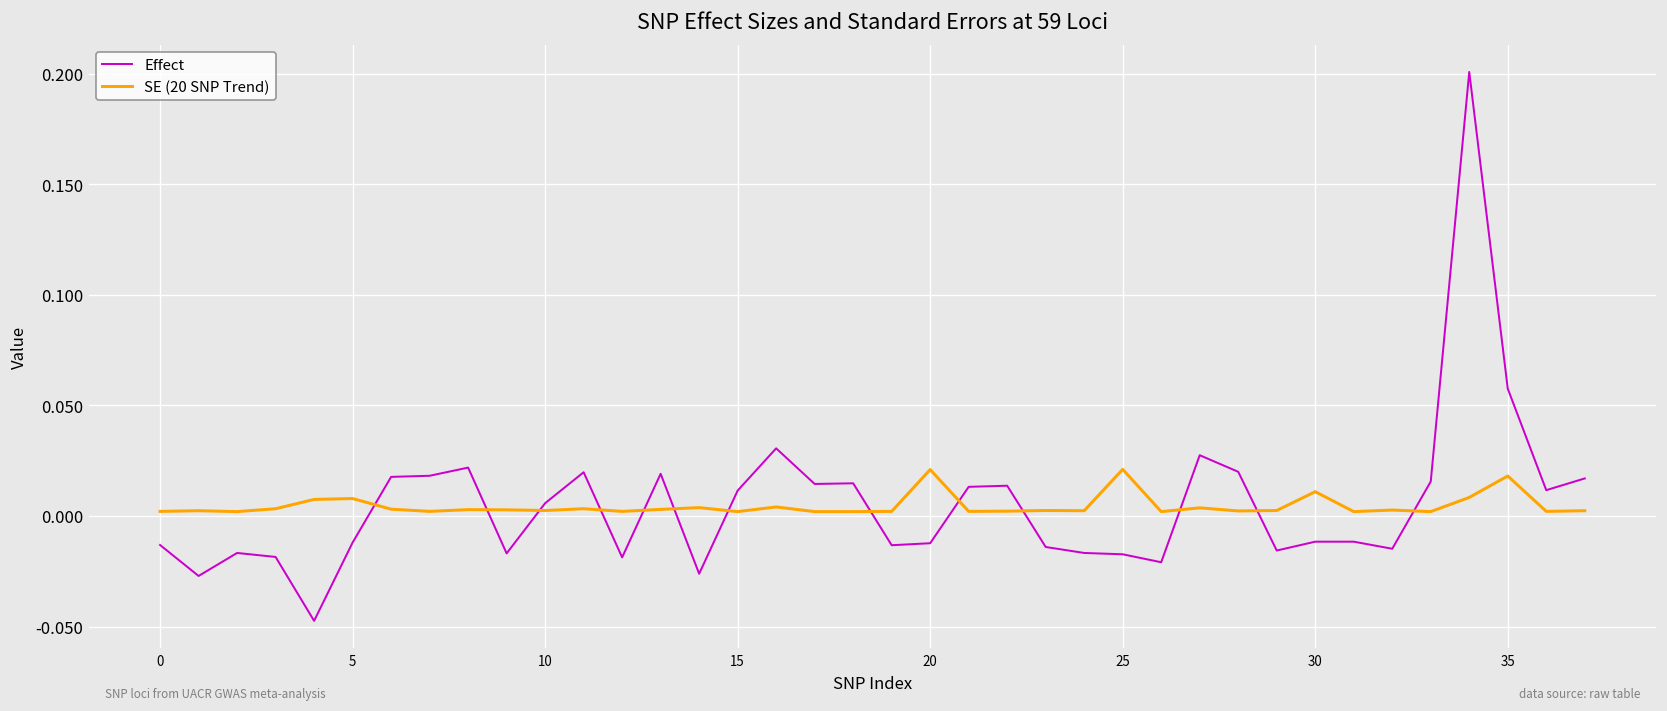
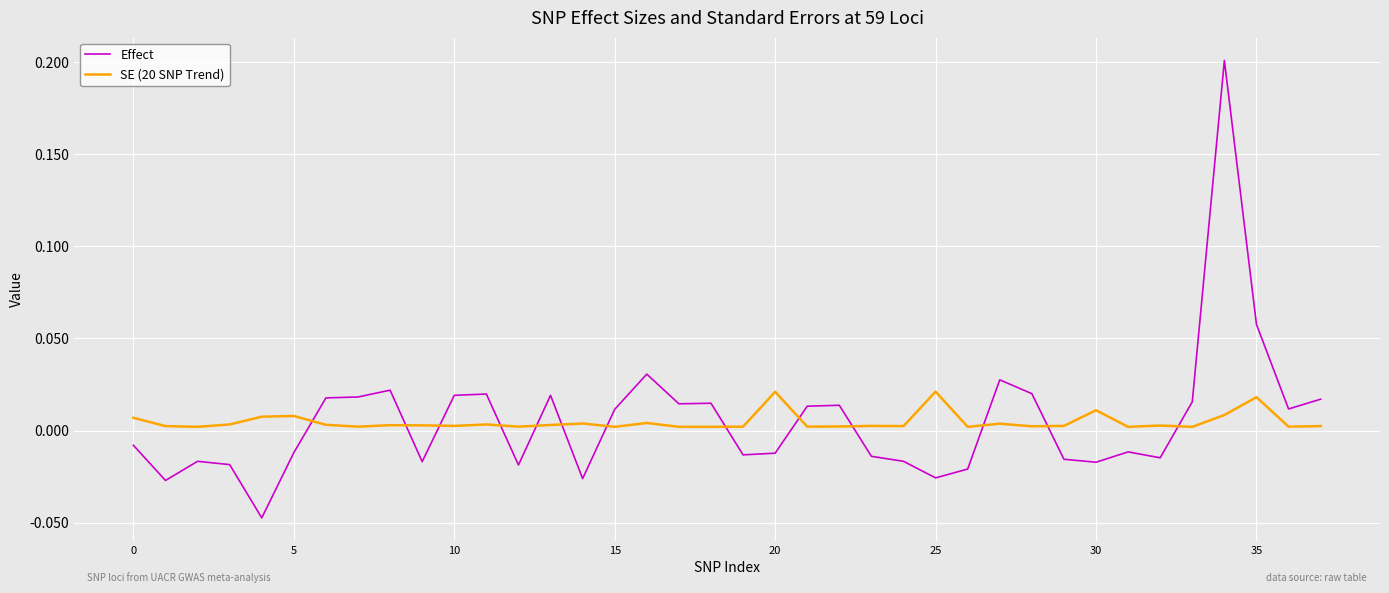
  {
    "Effect": {
-     "0": -0.013,
+     "0": -0.008,
      "5": -0.012,
-     "10": 0.006,
+     "10": 0.019,
      "15": 0.012,
      "20": -0.012,
-     "25": -0.017,
-     "30": -0.012,
+     "25": -0.026,
+     "30": -0.017,
      "35": 0.058
    },
    "SE (20 SNP Trend)": {
-     "0": 0.002,
+     "0": 0.007,
      "5": 0.008,
      "10": 0.003,
      "15": 0.002,
      "20": 0.021,
      "25": 0.021,
      "30": 0.011,
      "35": 0.018
    }
  }
